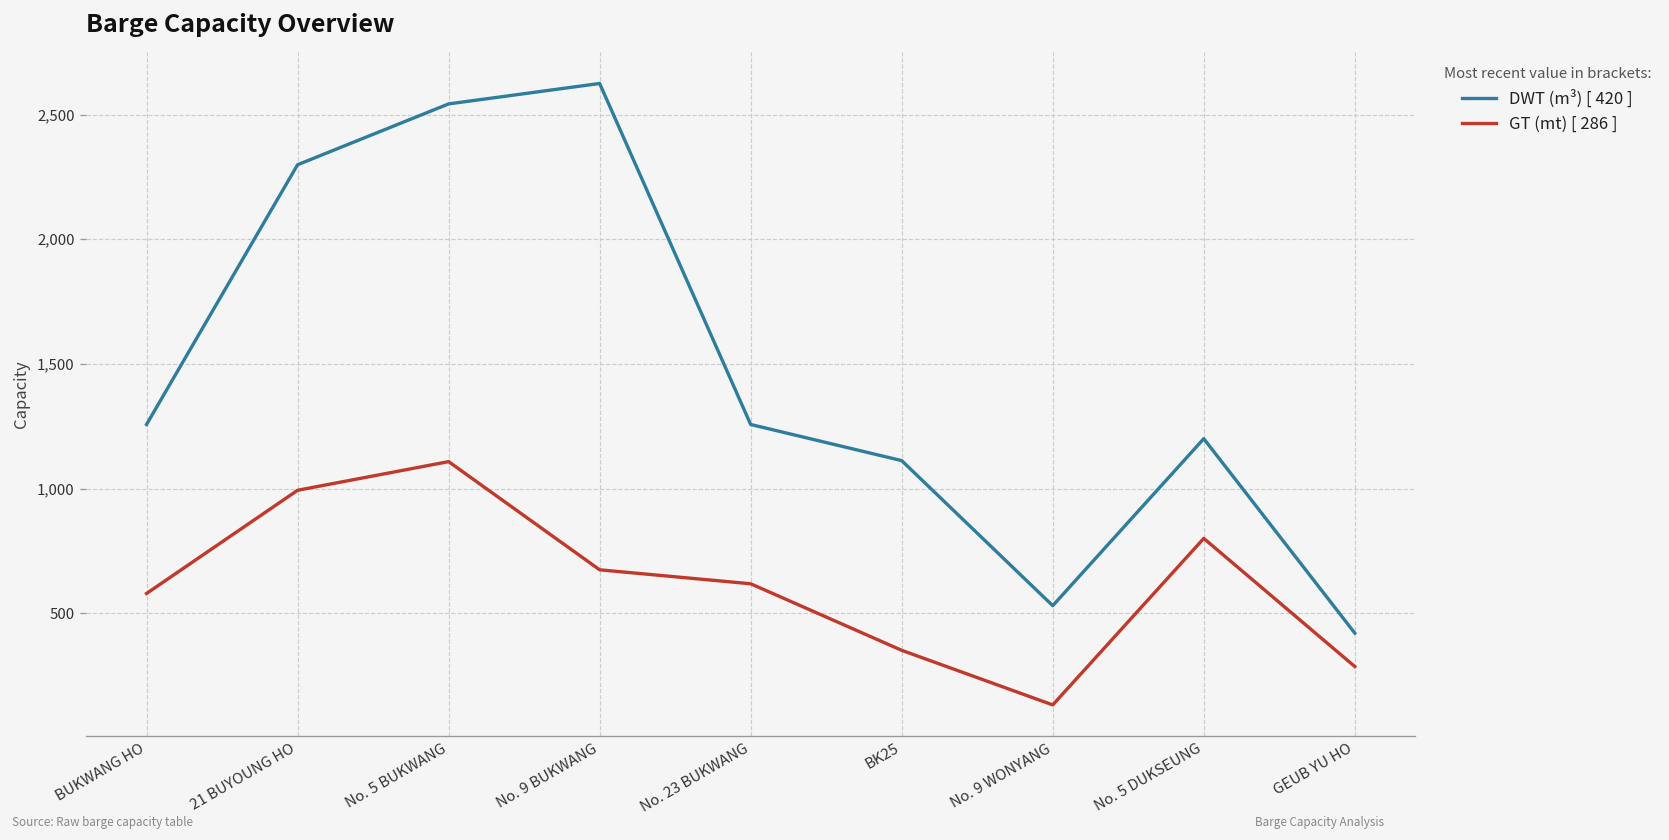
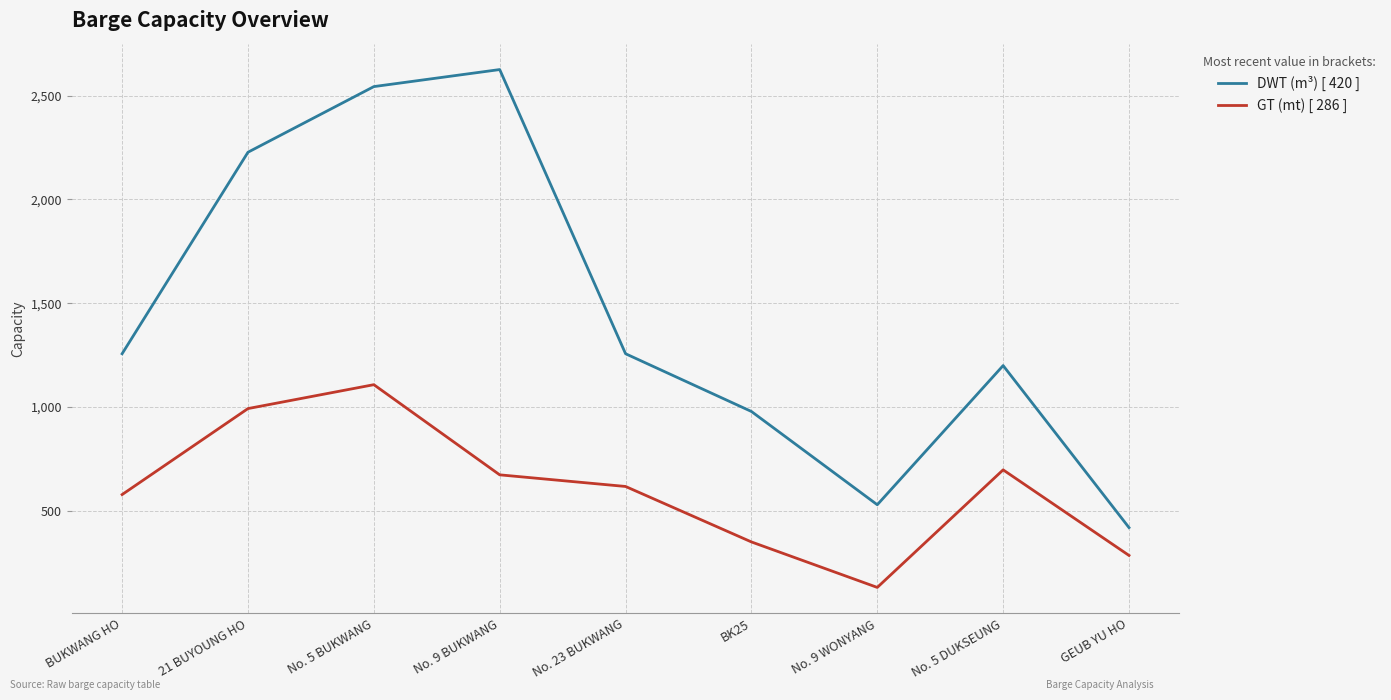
  {
    "DWT (m³) [ 420 ]": {
      "BUKWANG HO": "1,260",
-     "21 BUYOUNG HO": "2,300",
+     "21 BUYOUNG HO": "2,230",
      "No. 5 BUKWANG": "2,540",
      "No. 9 BUKWANG": "2,630",
      "No. 23 BUKWANG": "1,260",
-     "BK25": "1,110",
+     "BK25": "980",
      "No. 9 WONYANG": "530",
      "No. 5 DUKSEUNG": "1,200",
      "GEUB YU HO": "420"
    },
    "GT (mt) [ 286 ]": {
      "BUKWANG HO": "580",
      "21 BUYOUNG HO": "990",
      "No. 5 BUKWANG": "1,110",
      "No. 9 BUKWANG": "670",
      "No. 23 BUKWANG": "620",
      "BK25": "350",
      "No. 9 WONYANG": "130",
-     "No. 5 DUKSEUNG": "800",
+     "No. 5 DUKSEUNG": "700",
      "GEUB YU HO": "290"
    }
  }
